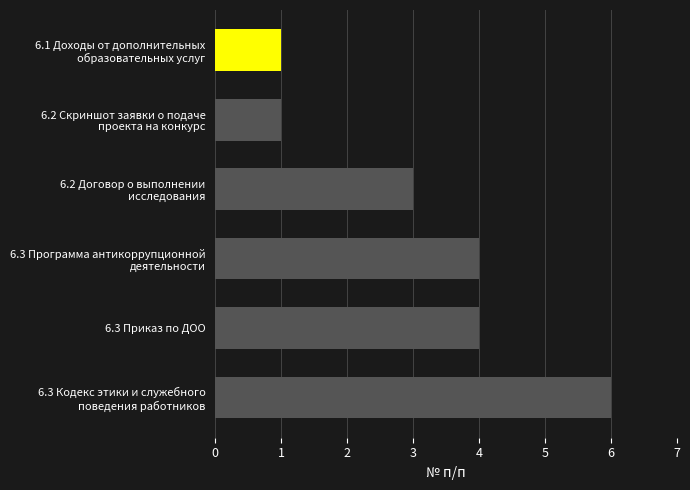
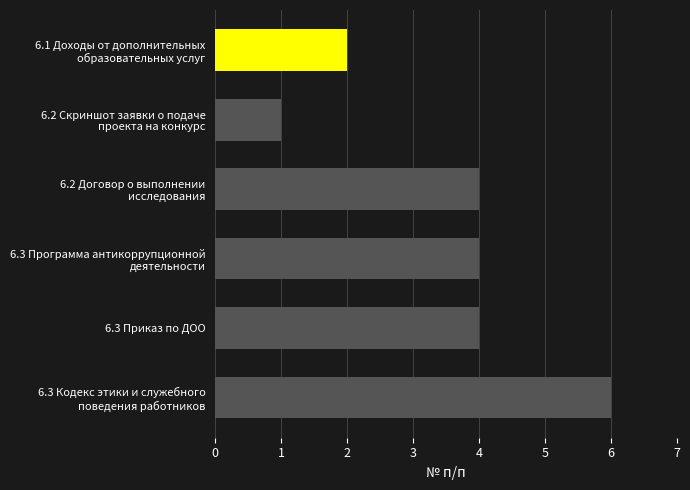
  {
-   "6.1 Доходы от дополнительных образовательных услуг": 1,
+   "6.1 Доходы от дополнительных образовательных услуг": 2,
    "6.2 Скриншот заявки о подаче проекта на конкурс": 1,
-   "6.2 Договор о выполнении исследования": 3,
+   "6.2 Договор о выполнении исследования": 4,
    "6.3 Программа антикоррупционной деятельности": 4,
    "6.3 Приказ по ДОО": 4,
    "6.3 Кодекс этики и служебного поведения работников": 6
  }
